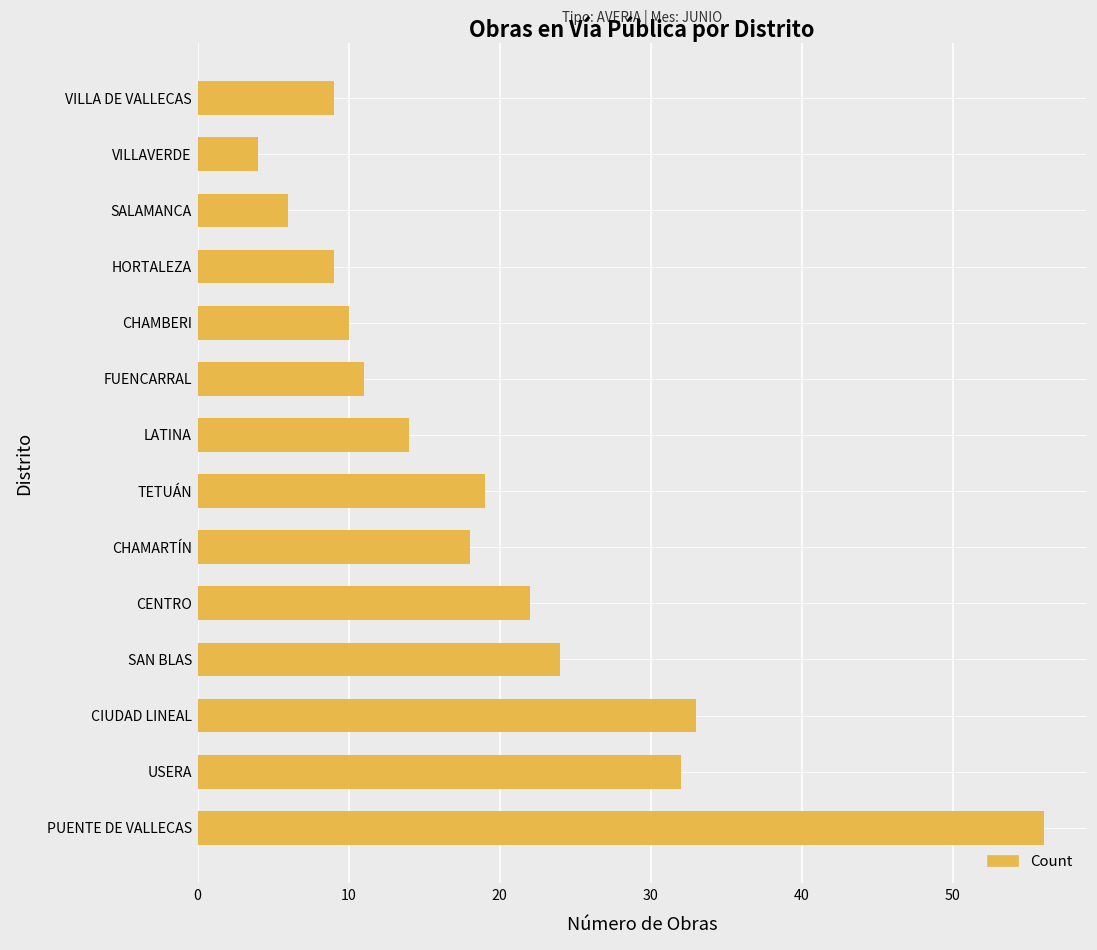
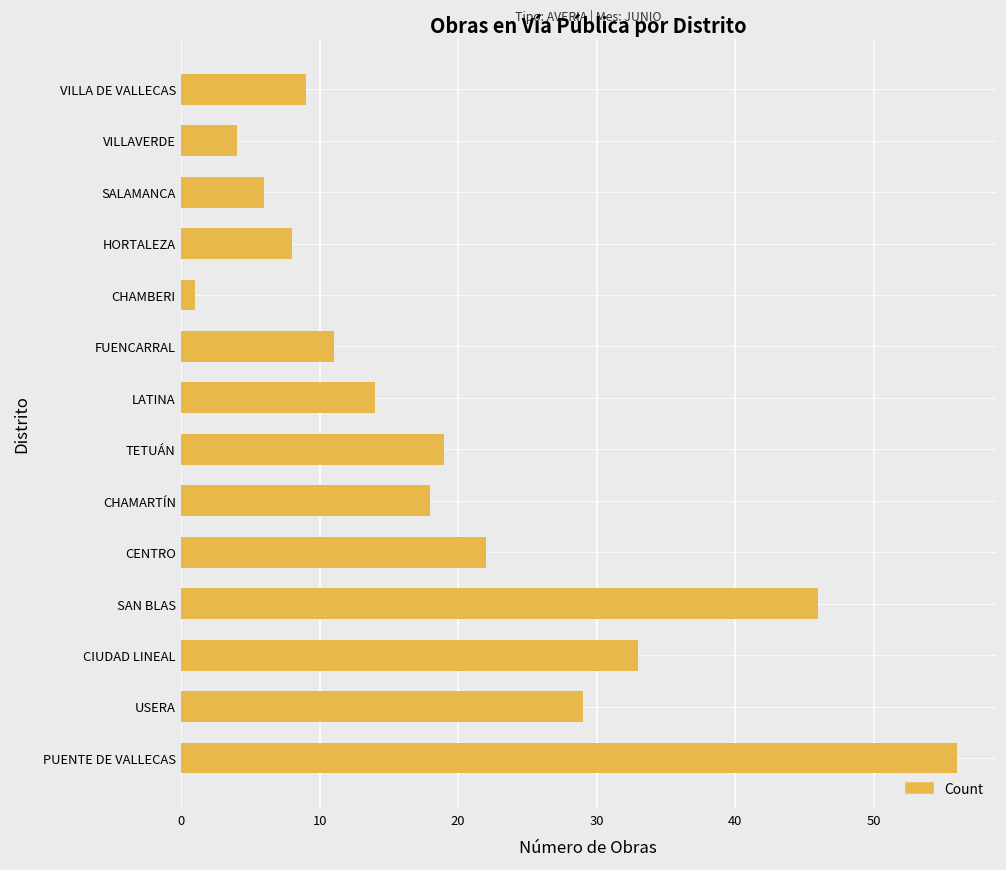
  {
    "VILLA DE VALLECAS": 9,
    "VILLAVERDE": 4,
    "SALAMANCA": 6,
-   "HORTALEZA": 9,
-   "CHAMBERI": 10,
+   "HORTALEZA": 8,
+   "CHAMBERI": 1,
    "FUENCARRAL": 11,
    "LATINA": 14,
    "TETUÁN": 19,
    "CHAMARTÍN": 18,
    "CENTRO": 22,
-   "SAN BLAS": 24,
+   "SAN BLAS": 46,
    "CIUDAD LINEAL": 33,
-   "USERA": 32,
+   "USERA": 29,
    "PUENTE DE VALLECAS": 56
  }
